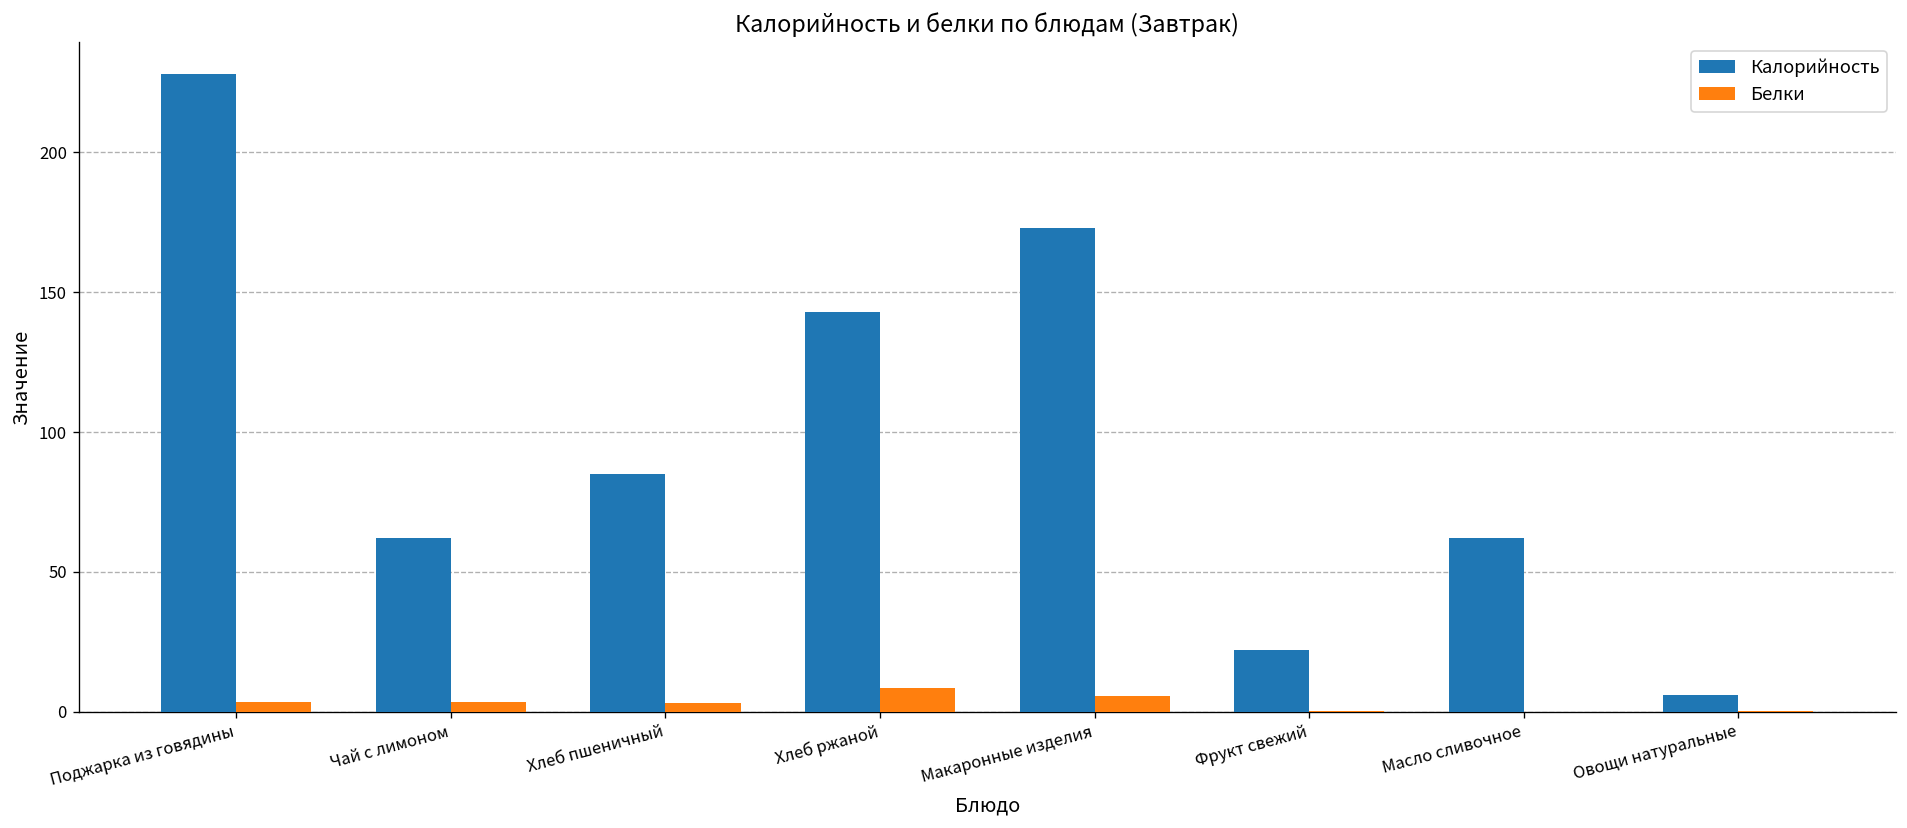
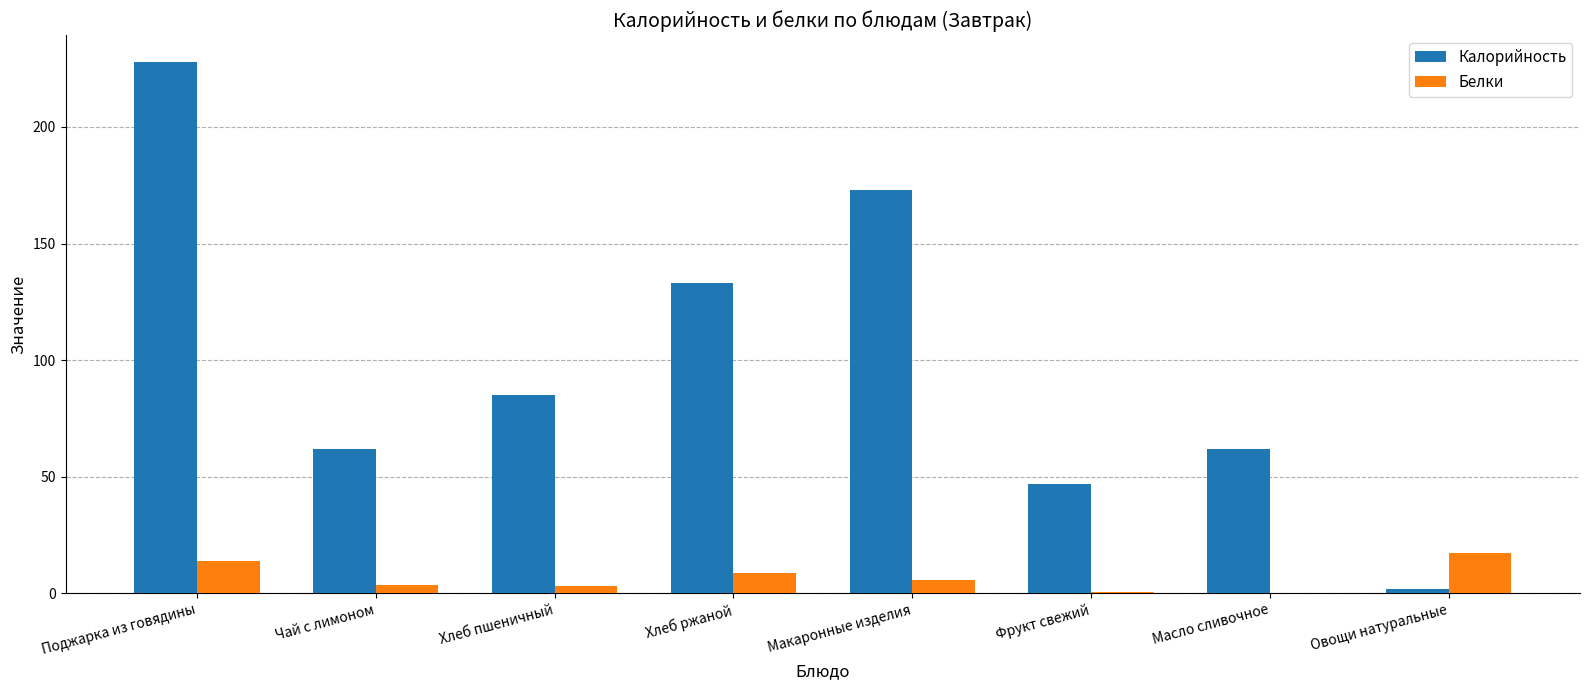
  {
    "Калорийность": {
      "Поджарка из говядины": 228,
      "Чай с лимоном": 62,
      "Хлеб пшеничный": 85,
-     "Хлеб ржаной": 143,
+     "Хлеб ржаной": 133,
      "Макаронные изделия": 173,
-     "Фрукт свежий": 22,
+     "Фрукт свежий": 47,
      "Масло сливочное": 62,
-     "Овощи натуральные": 6
+     "Овощи натуральные": 2
    },
    "Белки": {
-     "Поджарка из говядины": 3,
+     "Поджарка из говядины": 14,
      "Чай с лимоном": 4,
      "Хлеб пшеничный": 3,
      "Хлеб ржаной": 9,
      "Макаронные изделия": 6,
-     "Овощи натуральные": 0
+     "Овощи натуральные": 17
    }
  }
